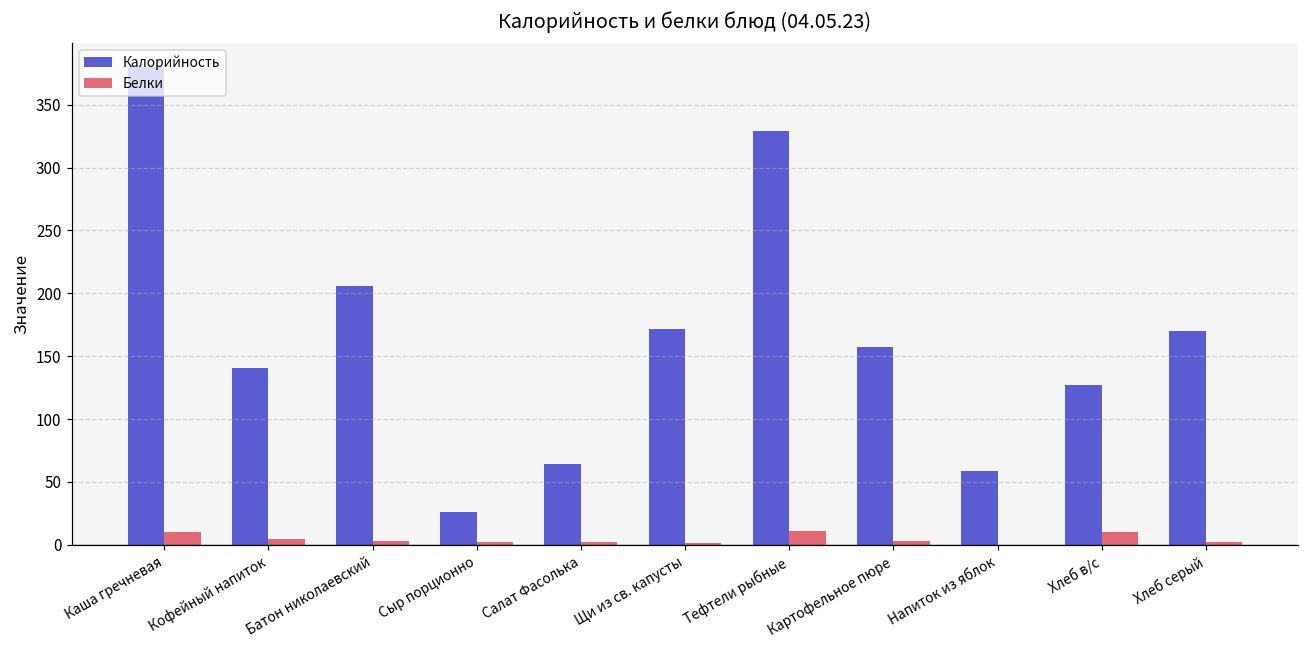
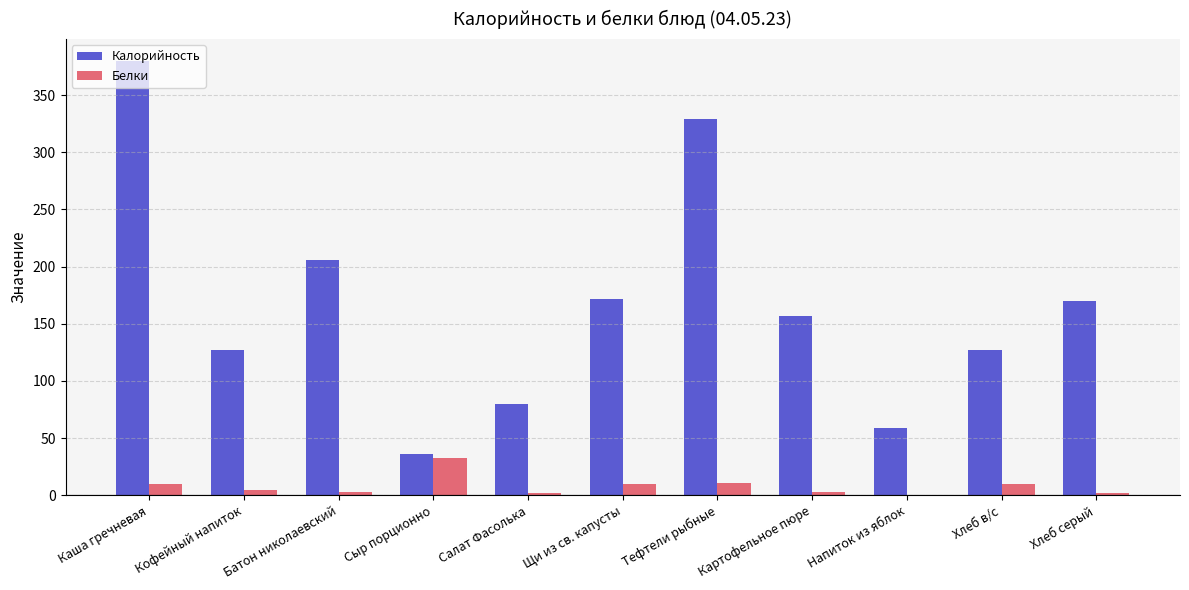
  {
    "Калорийность": {
-     "Кофейный напиток": 141,
+     "Кофейный напиток": 127,
      "Батон николаевский": 206,
-     "Сыр порционно": 26,
-     "Салат Фасолька": 64,
+     "Сыр порционно": 36,
+     "Салат Фасолька": 80,
      "Щи из св. капусты": 172,
      "Тефтели рыбные": 329,
      "Картофельное пюре": 157,
      "Напиток из яблок": 59,
      "Хлеб в/с": 127,
      "Хлеб серый": 170
    },
    "Белки": {
      "Каша гречневая": 10,
      "Кофейный напиток": 5,
      "Батон николаевский": 3,
-     "Сыр порционно": 2,
-     "Щи из св. капусты": 1,
+     "Сыр порционно": 33,
+     "Щи из св. капусты": 10,
      "Тефтели рыбные": 11,
      "Картофельное пюре": 3,
      "Хлеб в/с": 10
    }
  }
